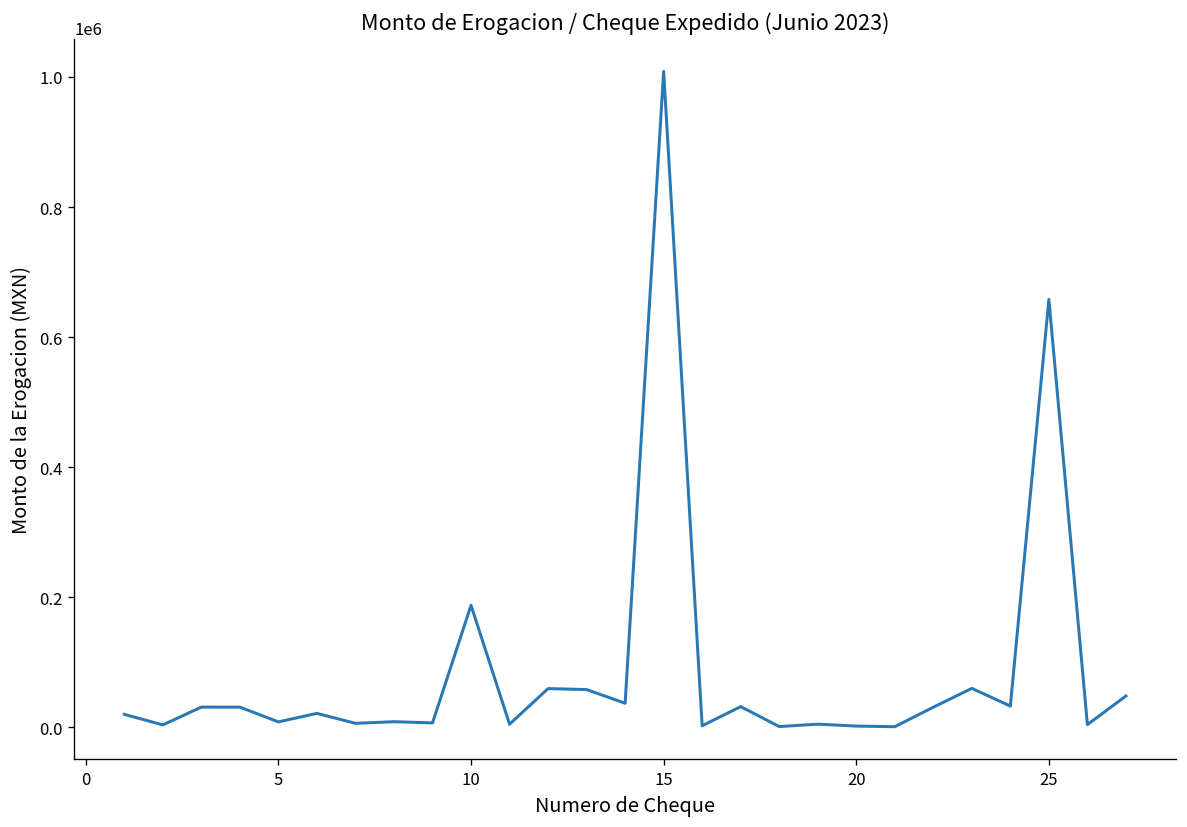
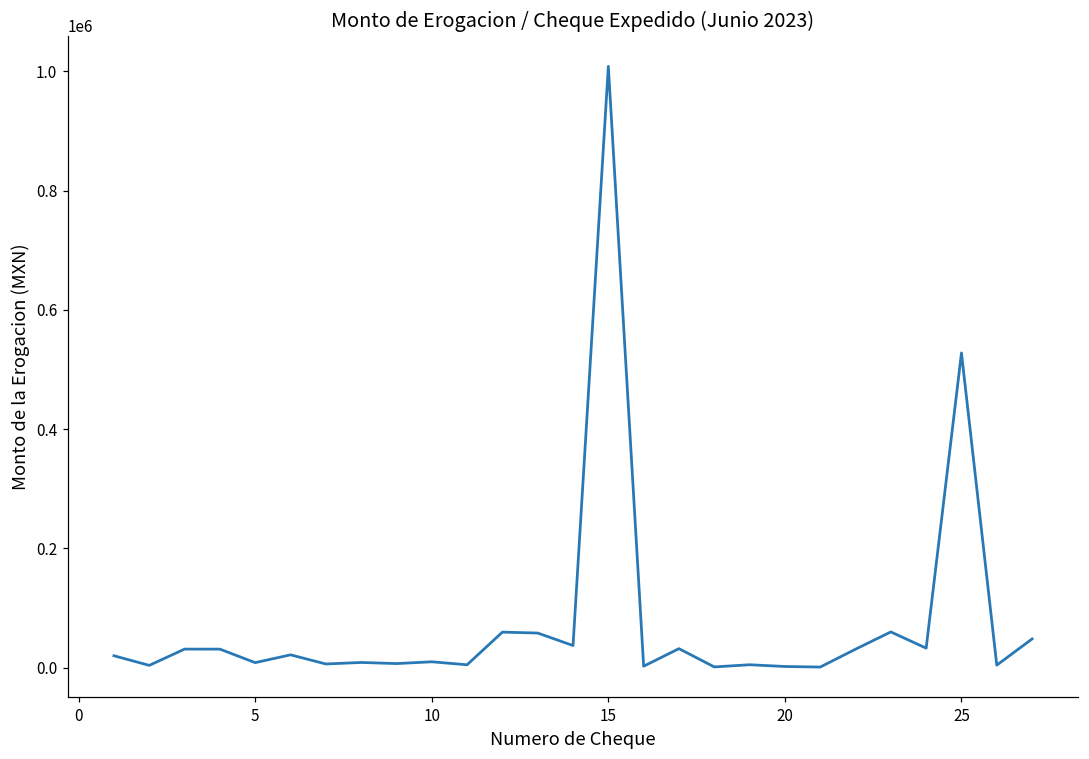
  {
    "5": 10000,
-   "10": 190000,
+   "10": 10000,
    "15": 1010000,
    "20": 0,
-   "25": 660000
+   "25": 530000
  }
